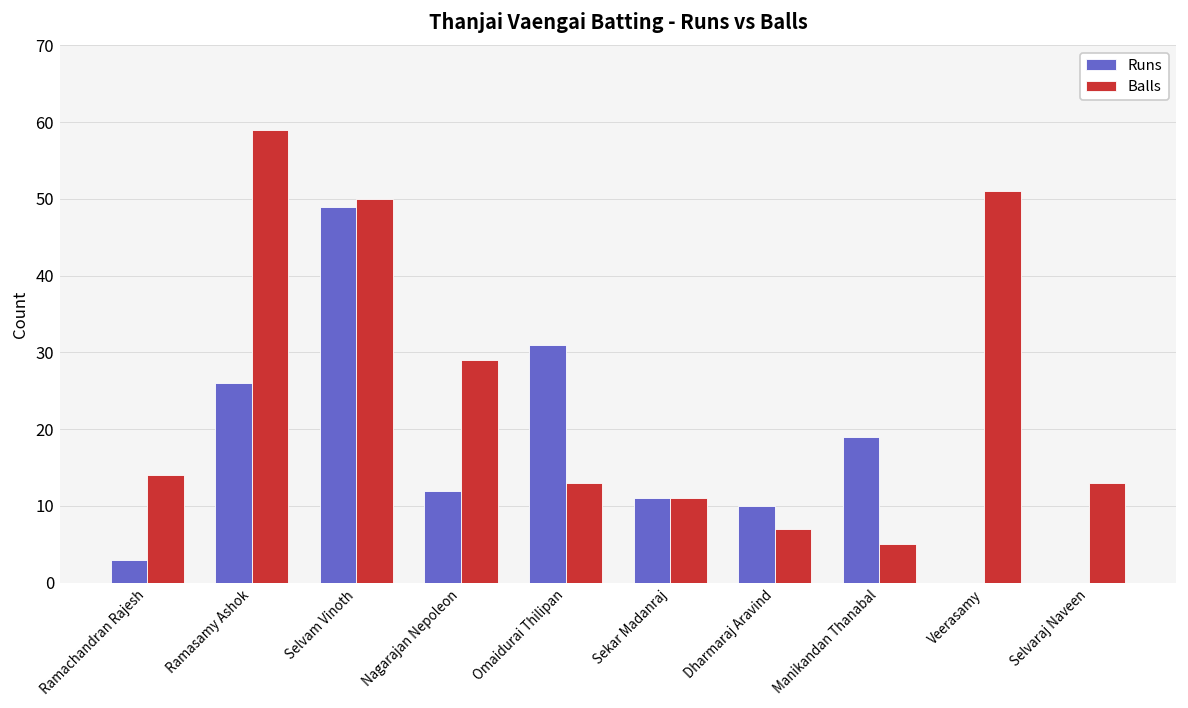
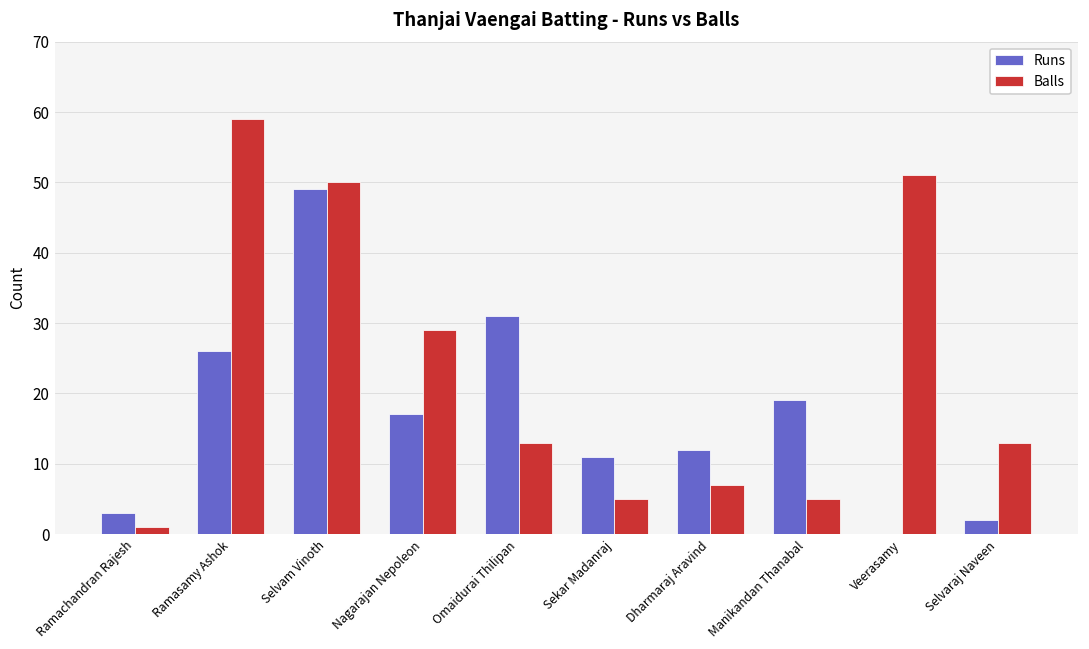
  {
    "Runs": {
      "Ramachandran Rajesh": 3,
      "Ramasamy Ashok": 26,
      "Selvam Vinoth": 49,
-     "Nagarajan Nepoleon": 12,
+     "Nagarajan Nepoleon": 17,
      "Omaidurai Thilipan": 31,
      "Sekar Madanraj": 11,
-     "Dharmaraj Aravind": 10,
+     "Dharmaraj Aravind": 12,
      "Manikandan Thanabal": 19,
      "Veerasamy": 0,
-     "Selvaraj Naveen": 0
+     "Selvaraj Naveen": 2
    },
    "Balls": {
-     "Ramachandran Rajesh": 14,
+     "Ramachandran Rajesh": 1,
      "Ramasamy Ashok": 59,
      "Selvam Vinoth": 50,
      "Nagarajan Nepoleon": 29,
      "Omaidurai Thilipan": 13,
-     "Sekar Madanraj": 11,
+     "Sekar Madanraj": 5,
      "Dharmaraj Aravind": 7,
      "Manikandan Thanabal": 5,
      "Veerasamy": 51,
      "Selvaraj Naveen": 13
    }
  }
